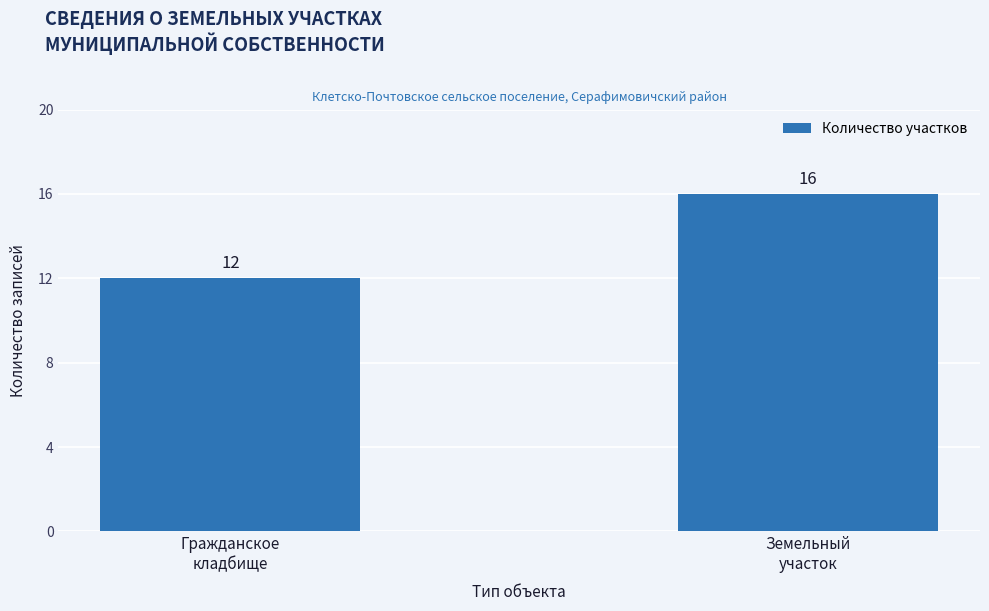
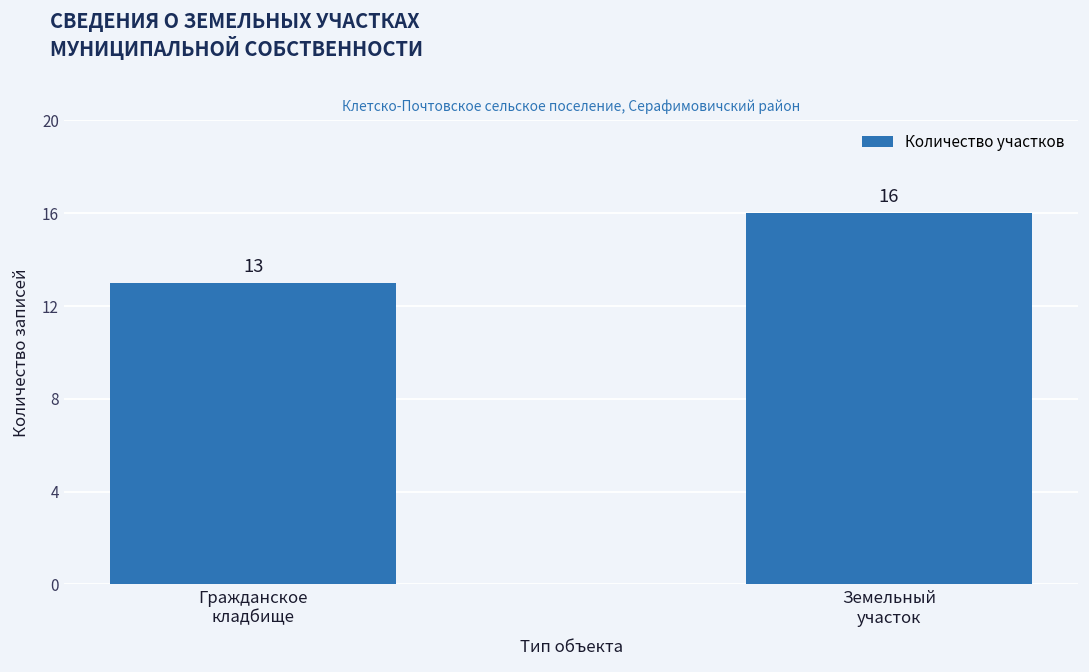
  {
-   "Гражданское кладбище": 12,
+   "Гражданское кладбище": 13,
    "Земельный участок": 16
  }
